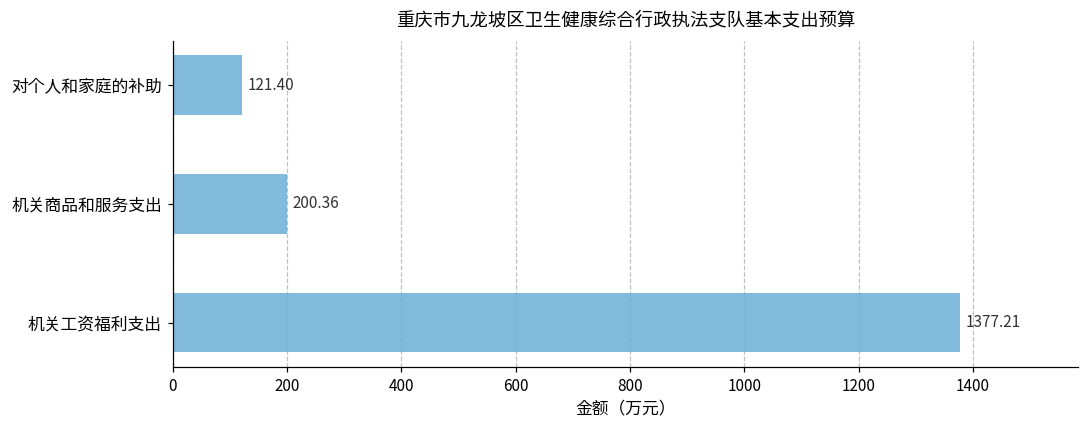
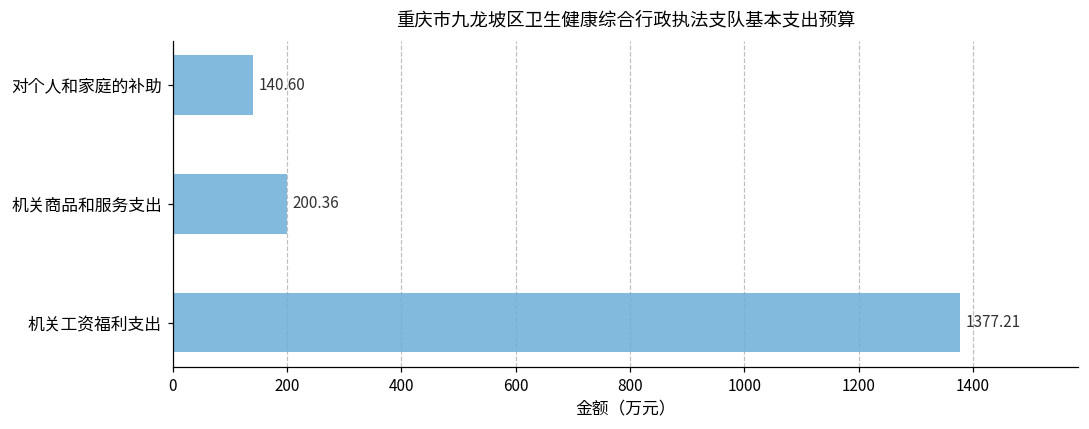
  {
-   "对个人和家庭的补助": 121.40,
+   "对个人和家庭的补助": 140.60,
    "机关商品和服务支出": 200.36,
    "机关工资福利支出": 1377.21
  }
